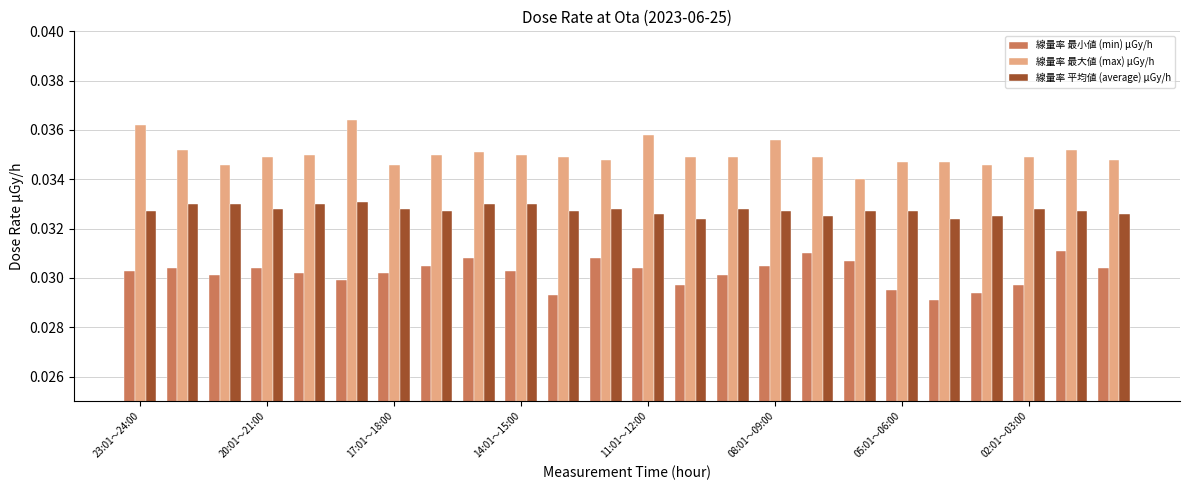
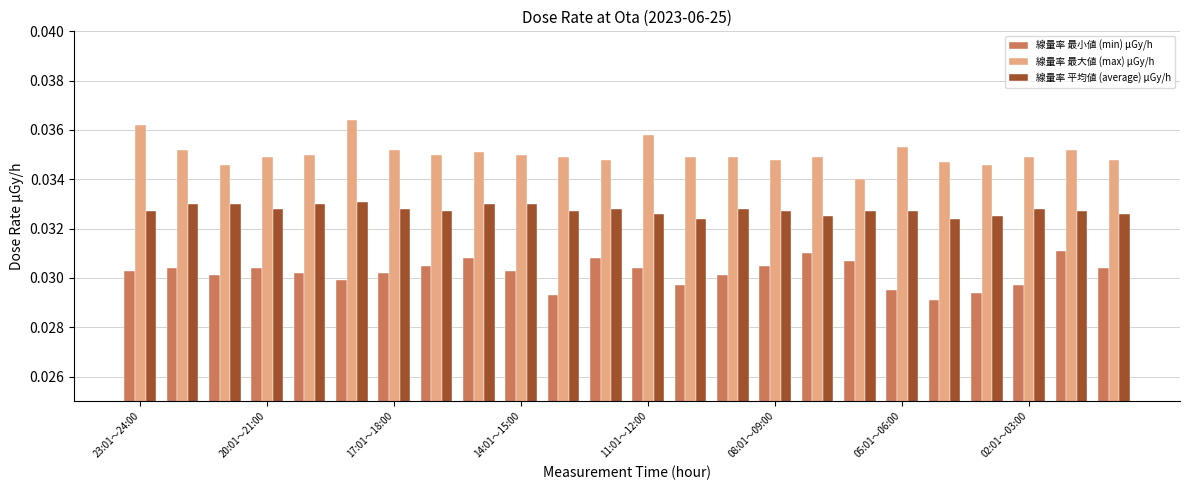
  {
    "線量率 最大値 (max) μGy/h": {
      "23:01～24:00": 0.0362,
      "20:01～21:00": 0.0349,
-     "17:01～18:00": 0.0346,
+     "17:01～18:00": 0.0352,
      "14:01～15:00": 0.0350,
      "11:01～12:00": 0.0358,
-     "08:01～09:00": 0.0356,
-     "05:01～06:00": 0.0347,
+     "08:01～09:00": 0.0348,
+     "05:01～06:00": 0.0353,
      "02:01～03:00": 0.0349
    }
  }
